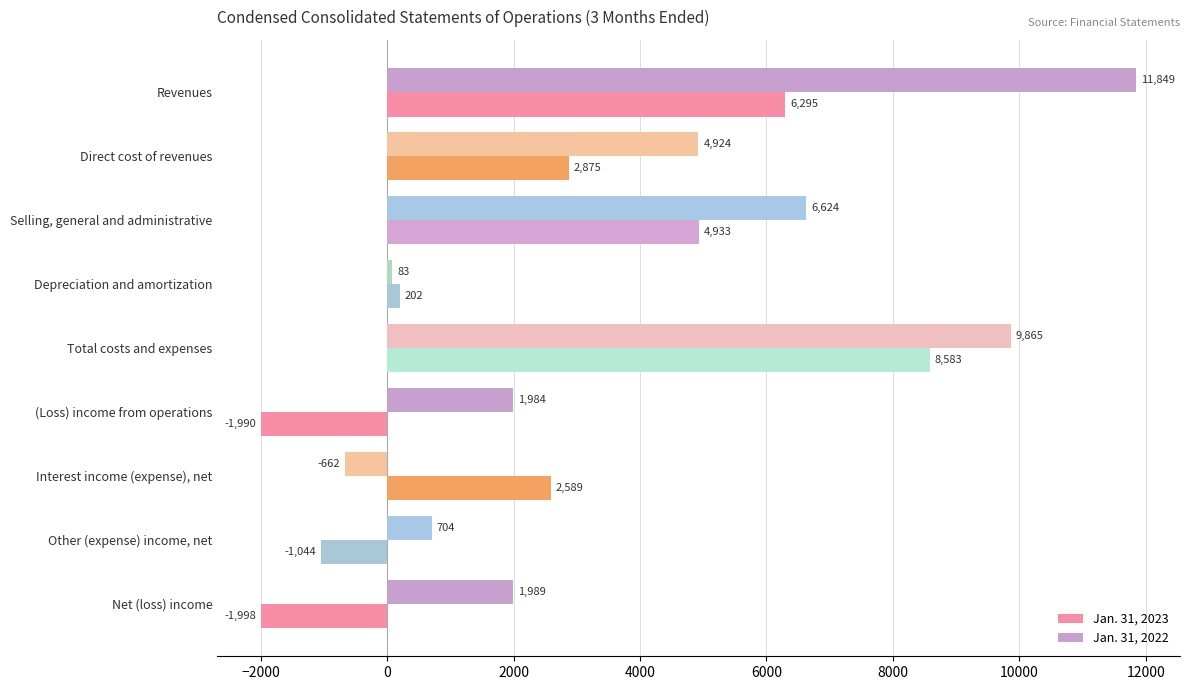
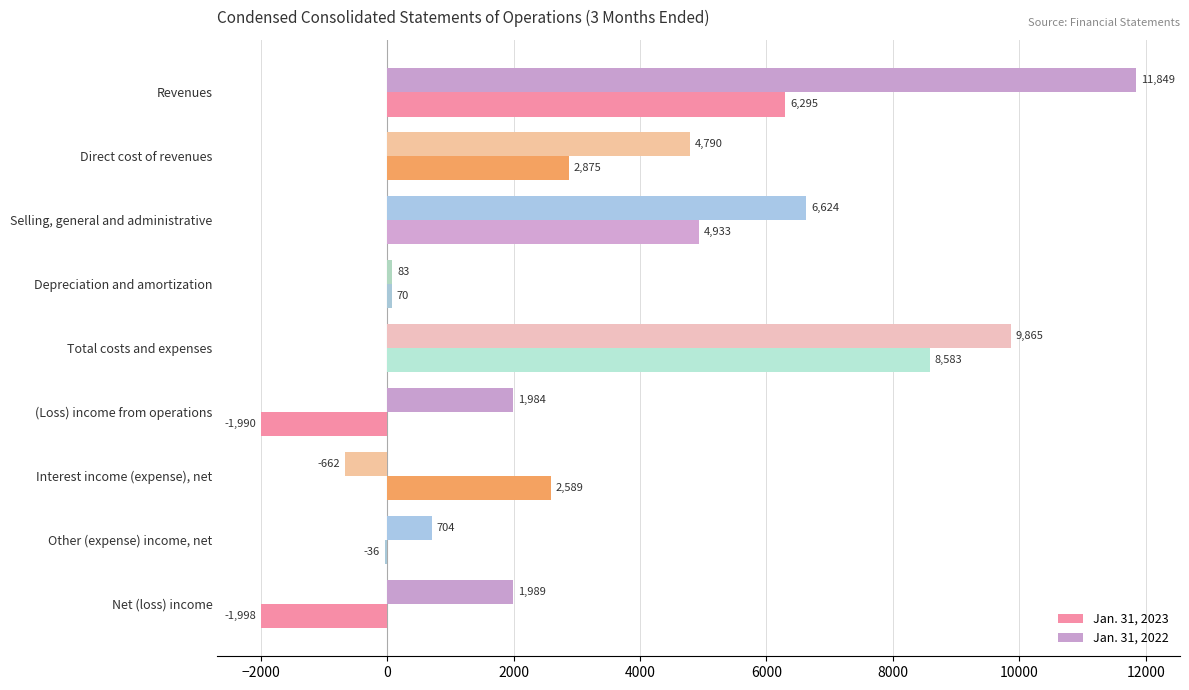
  {
    "Jan. 31, 2023": {
      "Revenues": "6,295",
      "Direct cost of revenues": "2,875",
      "Selling, general and administrative": "4,933",
-     "Depreciation and amortization": "202",
+     "Depreciation and amortization": "70",
      "Total costs and expenses": "8,583",
      "(Loss) income from operations": "-1,990",
      "Interest income (expense), net": "2,589",
-     "Other (expense) income, net": "-1,044",
+     "Other (expense) income, net": "-36",
      "Net (loss) income": "-1,998"
    },
    "Jan. 31, 2022": {
      "Revenues": "11,849",
-     "Direct cost of revenues": "4,924",
+     "Direct cost of revenues": "4,790",
      "Selling, general and administrative": "6,624",
      "Depreciation and amortization": "83",
      "Total costs and expenses": "9,865",
      "(Loss) income from operations": "1,984",
      "Interest income (expense), net": "-662",
      "Other (expense) income, net": "704",
      "Net (loss) income": "1,989"
    }
  }
